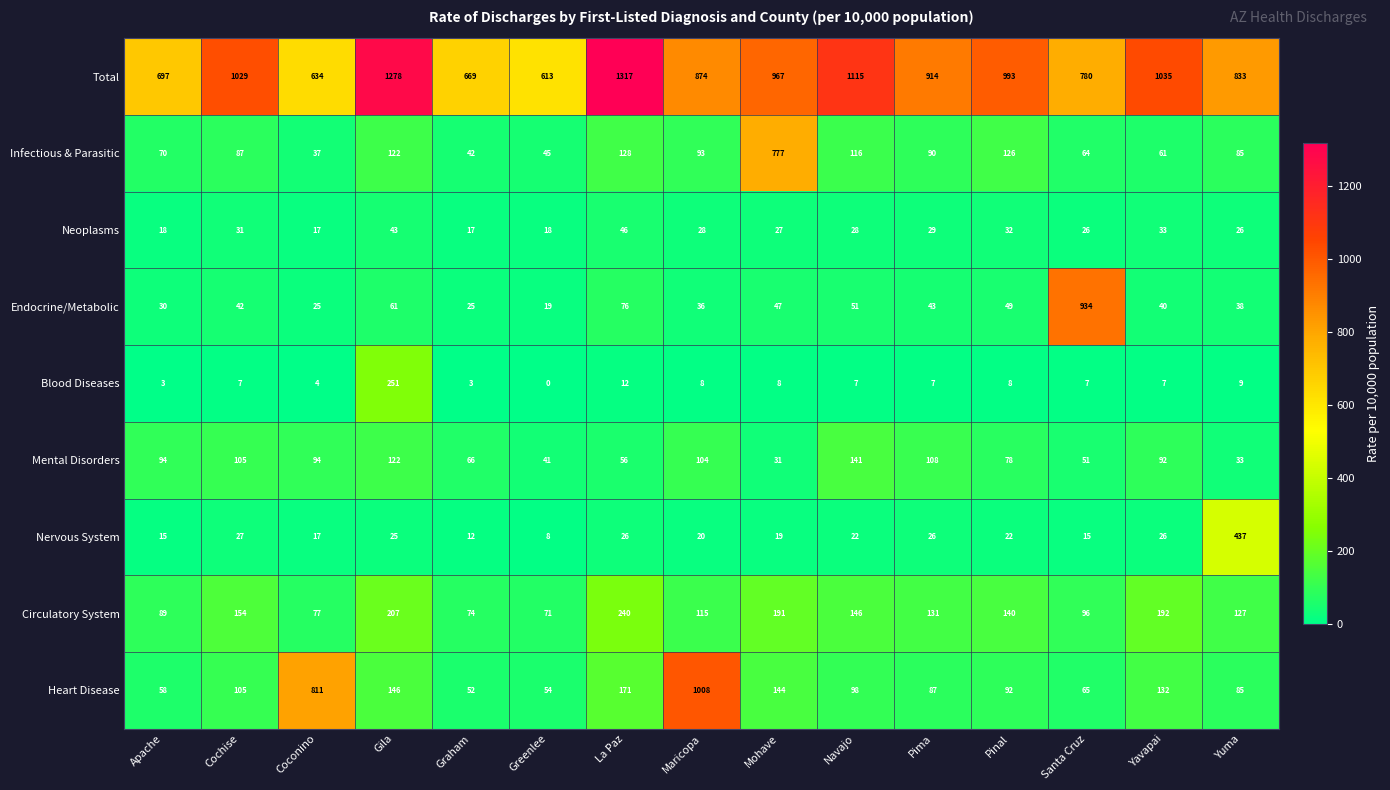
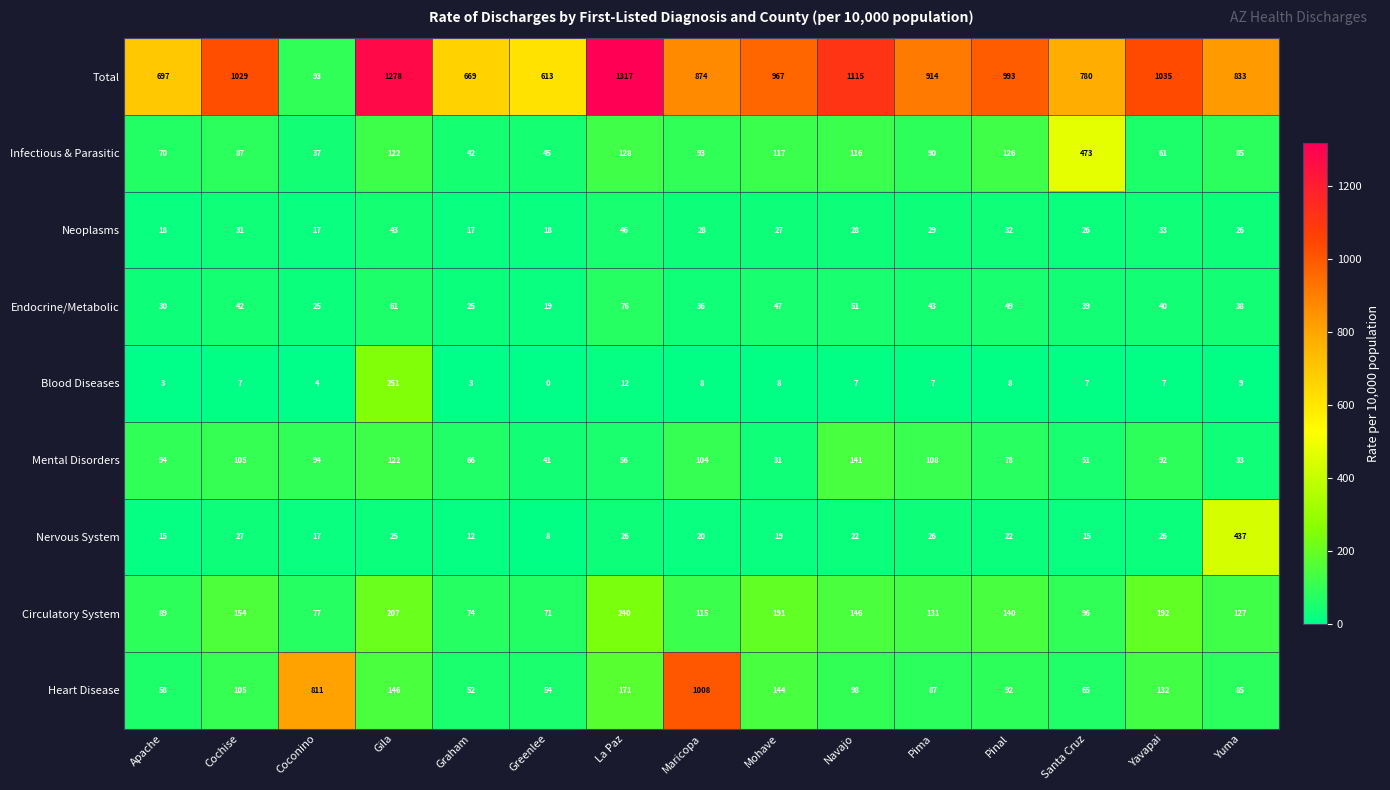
  {
    "Total": {
      "Apache": 697,
      "Cochise": 1029,
-     "Coconino": 634,
+     "Coconino": 93,
      "Gila": 1278,
      "Graham": 669,
      "Greenlee": 613,
      "La Paz": 1317,
      "Maricopa": 874,
      "Mohave": 967,
      "Navajo": 1115,
      "Pima": 914,
      "Pinal": 993,
      "Santa Cruz": 780,
      "Yavapai": 1035,
      "Yuma": 833
    },
    "Infectious & Parasitic": {
      "Apache": 70,
      "Cochise": 87,
      "Coconino": 37,
      "Gila": 122,
      "Graham": 42,
      "Greenlee": 45,
      "La Paz": 128,
      "Maricopa": 93,
-     "Mohave": 777,
+     "Mohave": 117,
      "Navajo": 116,
      "Pima": 90,
      "Pinal": 126,
-     "Santa Cruz": 64,
+     "Santa Cruz": 473,
      "Yavapai": 61,
      "Yuma": 85
    },
    "Neoplasms": {
      "Apache": 18,
      "Cochise": 31,
      "Coconino": 17,
      "Gila": 43,
      "Graham": 17,
      "Greenlee": 18,
      "La Paz": 46,
      "Maricopa": 28,
      "Mohave": 27,
      "Navajo": 28,
      "Pima": 29,
      "Pinal": 32,
      "Santa Cruz": 26,
      "Yavapai": 33,
      "Yuma": 26
    },
    "Endocrine/Metabolic": {
      "Apache": 30,
      "Cochise": 42,
      "Coconino": 25,
      "Gila": 61,
      "Graham": 25,
      "Greenlee": 19,
      "La Paz": 76,
      "Maricopa": 36,
      "Mohave": 47,
      "Navajo": 51,
      "Pima": 43,
      "Pinal": 49,
-     "Santa Cruz": 934,
+     "Santa Cruz": 39,
      "Yavapai": 40,
      "Yuma": 38
    },
    "Blood Diseases": {
      "Apache": 3,
      "Cochise": 7,
      "Coconino": 4,
      "Gila": 251,
      "Graham": 3,
      "Greenlee": 0,
      "La Paz": 12,
      "Maricopa": 8,
      "Mohave": 8,
      "Navajo": 7,
      "Pima": 7,
      "Pinal": 8,
      "Santa Cruz": 7,
      "Yavapai": 7,
      "Yuma": 9
    },
    "Mental Disorders": {
      "Apache": 94,
      "Cochise": 105,
      "Coconino": 94,
      "Gila": 122,
      "Graham": 66,
      "Greenlee": 41,
      "La Paz": 56,
      "Maricopa": 104,
      "Mohave": 31,
      "Navajo": 141,
      "Pima": 108,
      "Pinal": 78,
      "Santa Cruz": 51,
      "Yavapai": 92,
      "Yuma": 33
    },
    "Nervous System": {
      "Apache": 15,
      "Cochise": 27,
      "Coconino": 17,
      "Gila": 25,
      "Graham": 12,
      "Greenlee": 8,
      "La Paz": 26,
      "Maricopa": 20,
      "Mohave": 19,
      "Navajo": 22,
      "Pima": 26,
      "Pinal": 22,
      "Santa Cruz": 15,
      "Yavapai": 26,
      "Yuma": 437
    },
    "Circulatory System": {
      "Apache": 89,
      "Cochise": 154,
      "Coconino": 77,
      "Gila": 207,
      "Graham": 74,
      "Greenlee": 71,
      "La Paz": 240,
      "Maricopa": 115,
      "Mohave": 191,
      "Navajo": 146,
      "Pima": 131,
      "Pinal": 140,
      "Santa Cruz": 96,
      "Yavapai": 192,
      "Yuma": 127
    },
    "Heart Disease": {
      "Apache": 58,
      "Cochise": 105,
      "Coconino": 811,
      "Gila": 146,
      "Graham": 52,
      "Greenlee": 54,
      "La Paz": 171,
      "Maricopa": 1008,
      "Mohave": 144,
      "Navajo": 98,
      "Pima": 87,
      "Pinal": 92,
      "Santa Cruz": 65,
      "Yavapai": 132,
      "Yuma": 85
    }
  }
